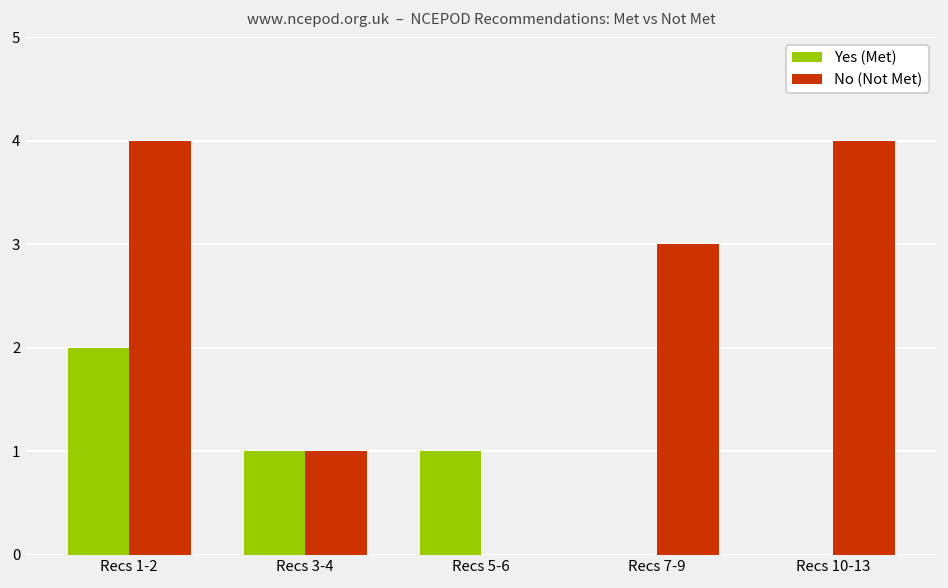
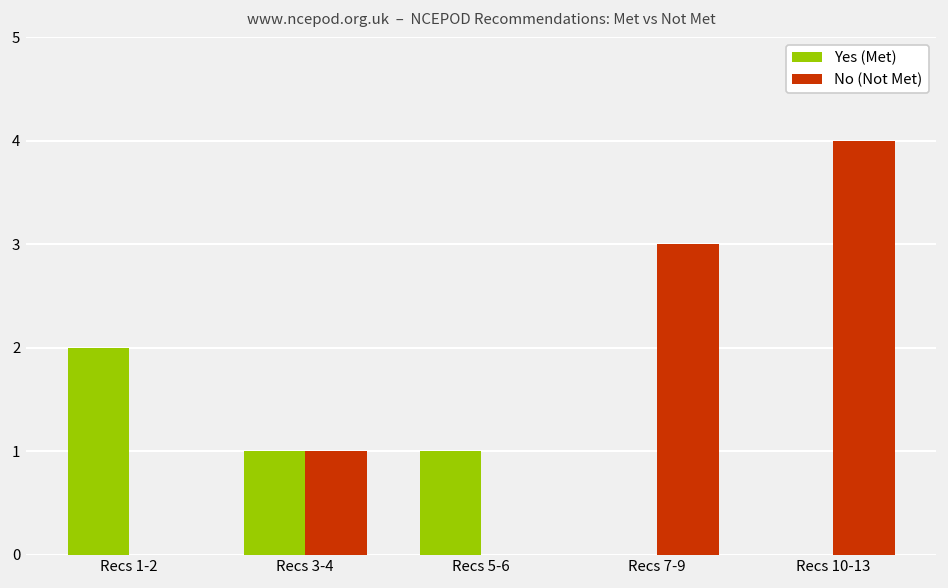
  {
    "Yes (Met)": {
      "Recs 1-2": 2,
      "Recs 3-4": 1,
      "Recs 5-6": 1,
      "Recs 7-9": 0,
      "Recs 10-13": 0
    },
    "No (Not Met)": {
-     "Recs 1-2": 4,
+     "Recs 1-2": 0,
      "Recs 3-4": 1,
      "Recs 5-6": 0,
      "Recs 7-9": 3,
      "Recs 10-13": 4
    }
  }
